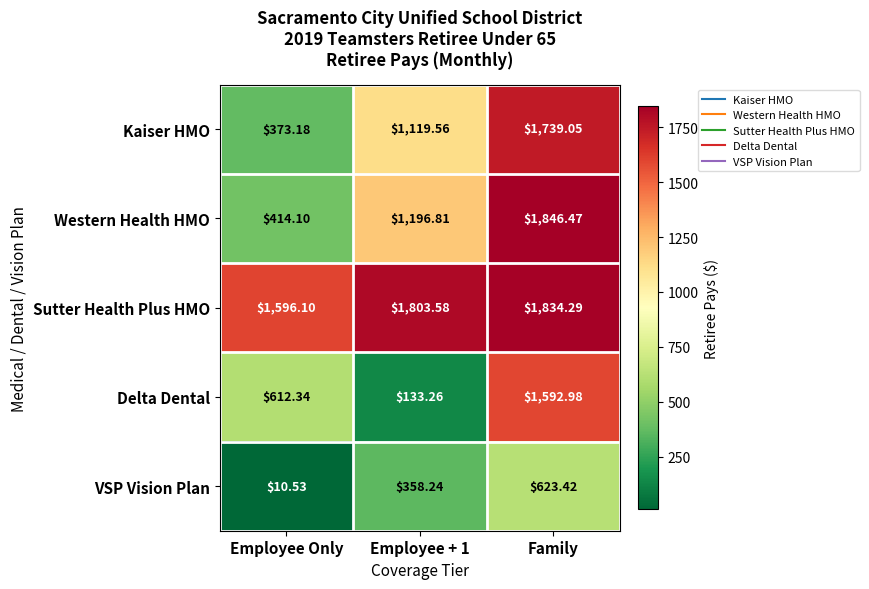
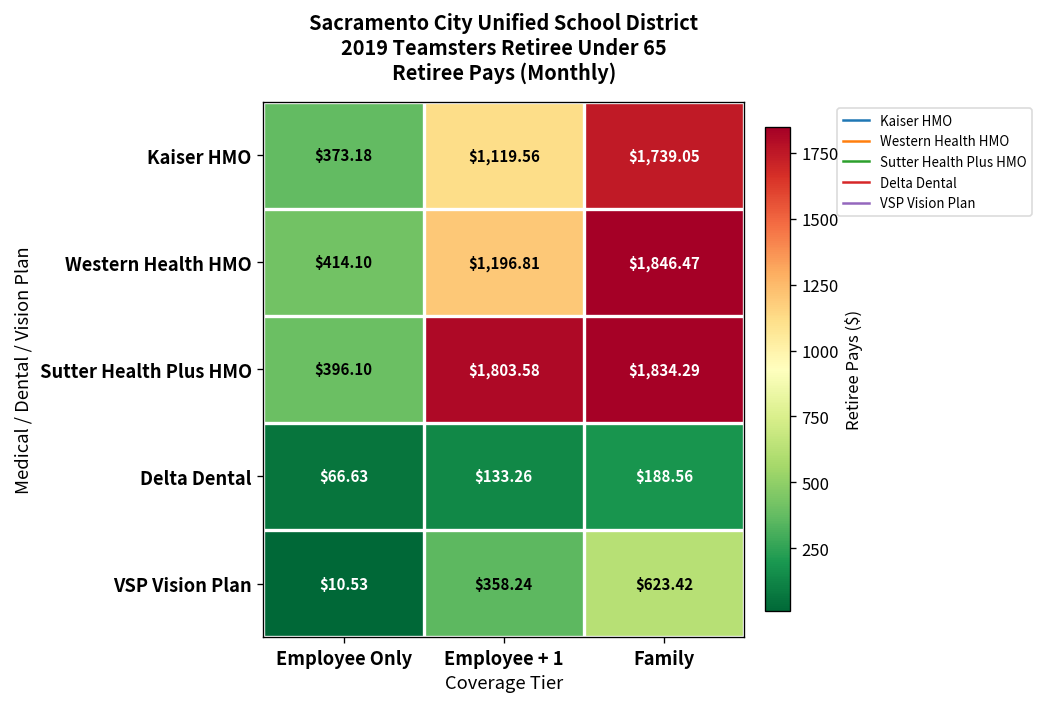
  {
    "Kaiser HMO": {
      "Employee Only": "$373.18",
      "Employee + 1": "$1,119.56",
      "Family": "$1,739.05"
    },
    "Western Health HMO": {
      "Employee Only": "$414.10",
      "Employee + 1": "$1,196.81",
      "Family": "$1,846.47"
    },
    "Sutter Health Plus HMO": {
-     "Employee Only": "$1,596.10",
+     "Employee Only": "$396.10",
      "Employee + 1": "$1,803.58",
      "Family": "$1,834.29"
    },
    "Delta Dental": {
-     "Employee Only": "$612.34",
+     "Employee Only": "$66.63",
      "Employee + 1": "$133.26",
-     "Family": "$1,592.98"
+     "Family": "$188.56"
    },
    "VSP Vision Plan": {
      "Employee Only": "$10.53",
      "Employee + 1": "$358.24",
      "Family": "$623.42"
    }
  }
